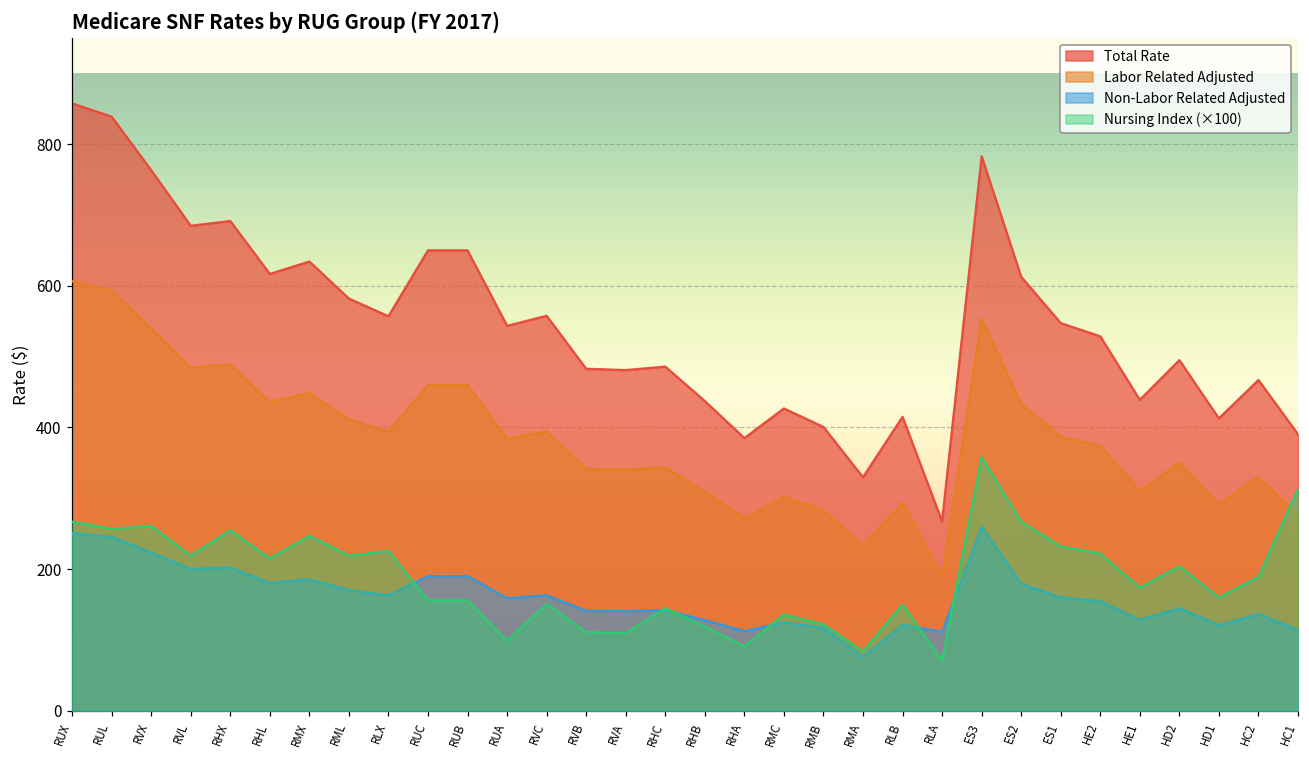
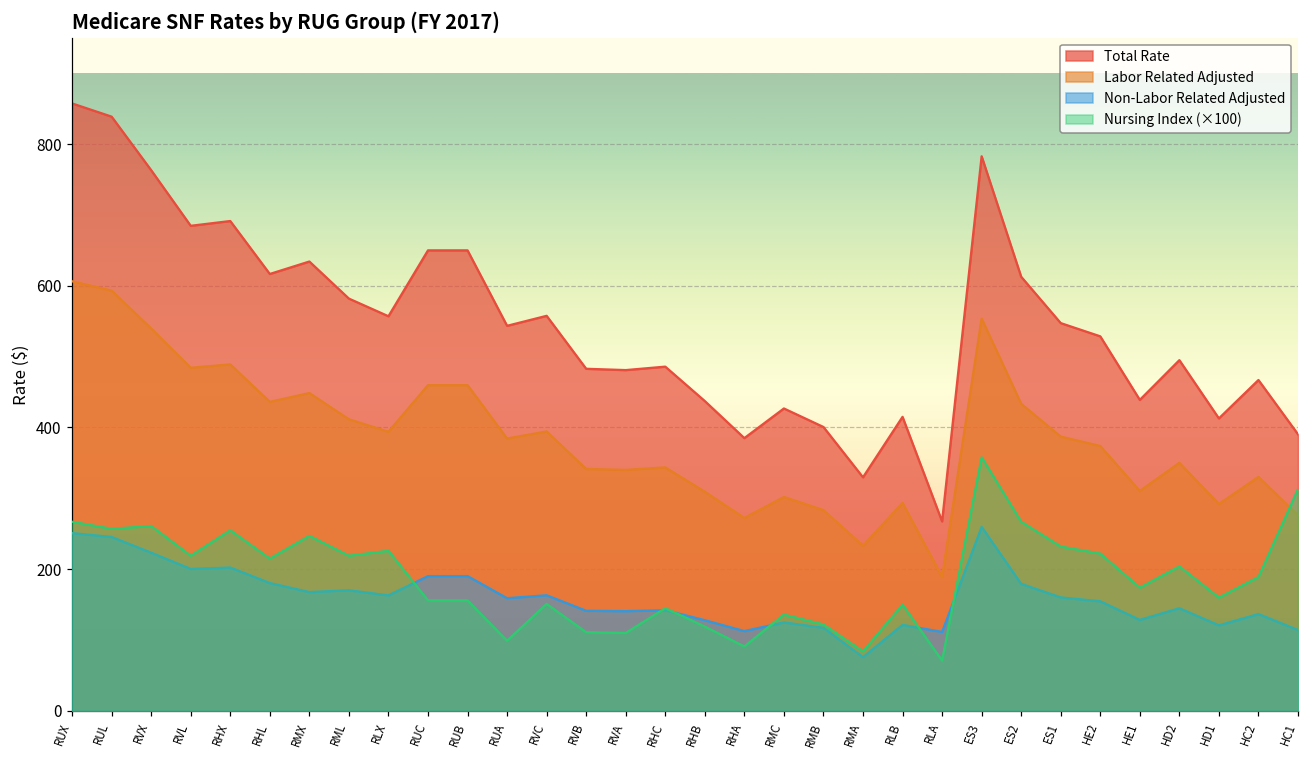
  {
    "Non-Labor Related Adjusted": {
      "RUX": 250,
      "RUL": 250,
      "RVX": 220,
      "RVL": 200,
      "RHX": 200,
      "RHL": 180,
-     "RMX": 190,
+     "RMX": 170,
      "RML": 170,
      "RLX": 160,
      "RUC": 190,
      "RUB": 190,
      "RUA": 160,
      "RVC": 160,
      "RVB": 140,
      "RVA": 140,
      "RHB": 130,
      "RHA": 110,
      "RMC": 120,
      "RMB": 120,
      "RMA": 80,
      "RLB": 120,
      "RLA": 110,
      "ES3": 260,
      "ES2": 180,
      "ES1": 160,
      "HE2": 150,
      "HE1": 130,
      "HD2": 140,
      "HD1": 120,
      "HC2": 140,
      "HC1": 110
    },
    "Nursing Index (×100)": {
      "RUX": 270,
      "RUL": 260,
      "RVX": 260,
      "RVL": 220,
      "RHX": 250,
      "RHL": 220,
      "RMX": 250,
      "RML": 220,
      "RLX": 230,
      "RUC": 160,
      "RUB": 160,
      "RUA": 100,
      "RVC": 150,
      "RVB": 110,
      "RVA": 110,
      "RHB": 120,
      "RHA": 90,
      "RMC": 140,
      "RMB": 120,
      "RMA": 80,
      "RLB": 150,
      "RLA": 70,
      "ES3": 360,
      "ES2": 270,
      "ES1": 230,
      "HE2": 220,
      "HE1": 170,
      "HD2": 200,
      "HD1": 160,
      "HC2": 190,
      "HC1": 310
    }
  }
